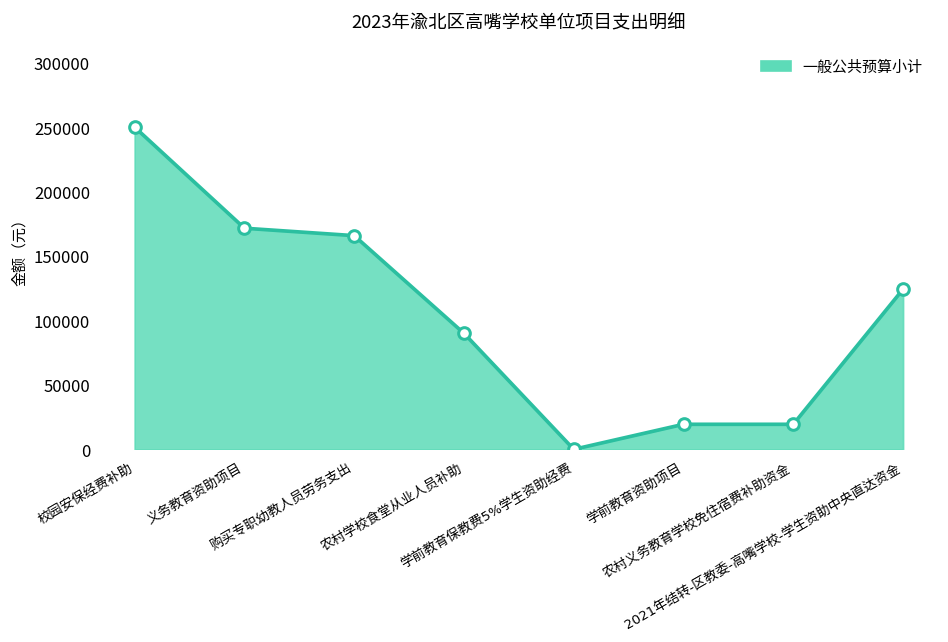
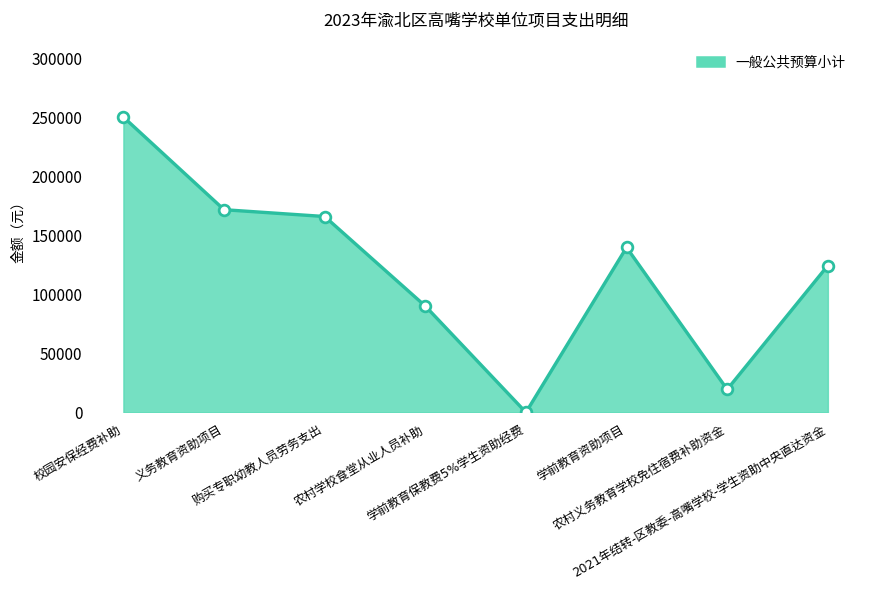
  {
    "校园安保经费补助": 250000,
    "义务教育资助项目": 172000,
    "购买专职幼教人员劳务支出": 166000,
    "农村学校食堂从业人员补助": 90000,
    "学前教育保教费5%学生资助经费": 0,
-   "学前教育资助项目": 19000,
+   "学前教育资助项目": 140000,
    "农村义务教育学校免住宿费补助资金": 19000,
    "2021年结转-区教委-高嘴学校-学生资助中央直达资金": 124000
  }
